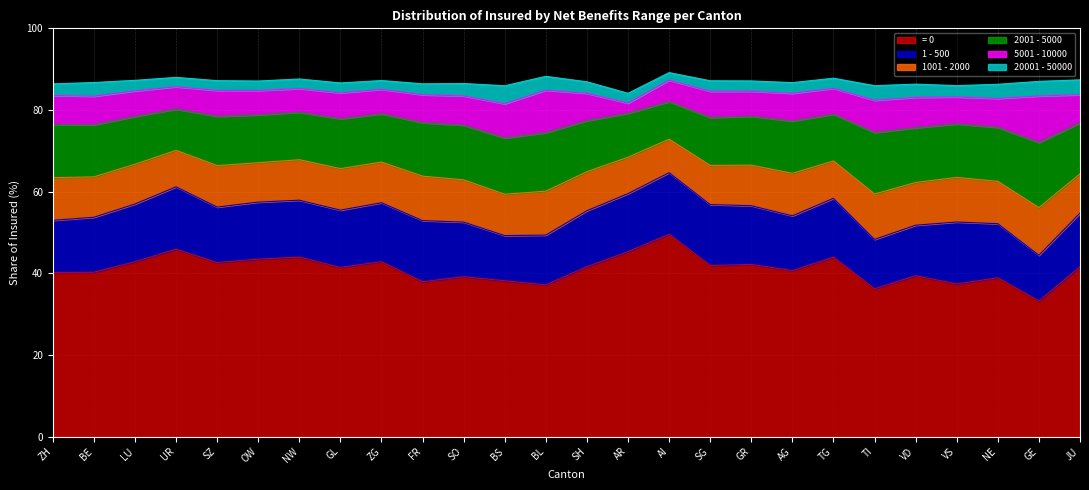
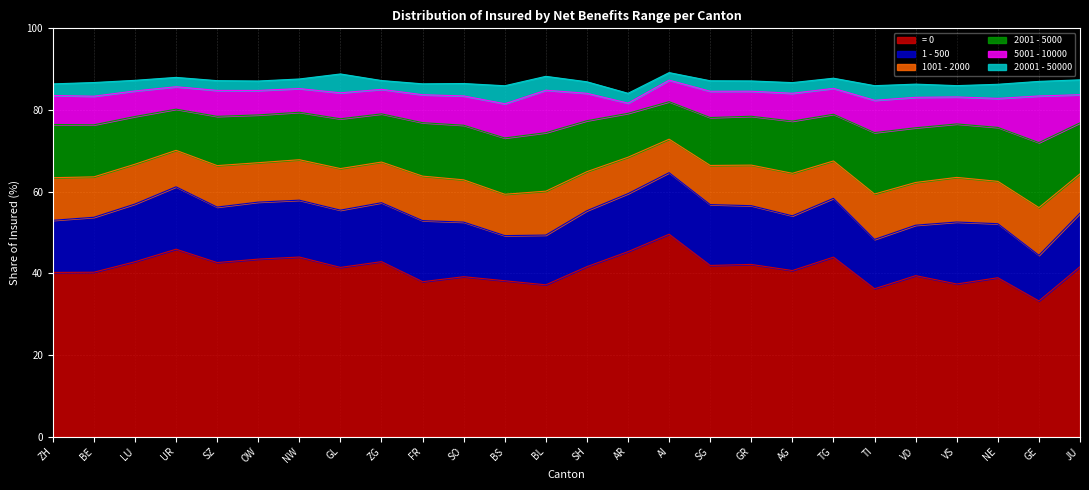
  {
    "= 0": {
      "ZH": 40,
      "BE": 40,
      "LU": 43,
      "UR": 46,
      "SZ": 43,
      "OW": 43,
      "NW": 44,
      "GL": 41,
      "ZG": 43,
      "FR": 38,
      "SO": 39,
      "BS": 38,
      "BL": 37,
      "SH": 42,
      "AR": 45,
      "AI": 50,
      "SG": 42,
      "GR": 42,
      "AG": 41,
      "TG": 44,
      "TI": 36,
      "VD": 39,
      "VS": 37,
      "NE": 39,
      "GE": 33,
      "JU": 42
    },
    "1 - 500": {
      "ZH": 13,
      "BE": 13,
      "LU": 14,
      "UR": 15,
      "SZ": 14,
      "OW": 14,
      "NW": 14,
      "GL": 14,
      "ZG": 14,
      "FR": 15,
      "SO": 13,
      "BS": 11,
      "BL": 12,
      "SH": 14,
      "AR": 14,
      "AI": 15,
      "SG": 15,
      "GR": 14,
      "AG": 13,
      "TG": 14,
      "TI": 12,
      "VD": 12,
      "VS": 15,
      "NE": 13,
      "GE": 11,
      "JU": 13
    },
    "1001 - 2000": {
      "ZH": 10,
      "BE": 10,
      "LU": 10,
      "UR": 9,
      "SZ": 10,
      "OW": 10,
      "NW": 10,
      "GL": 10,
      "ZG": 10,
      "FR": 11,
      "SO": 10,
      "BS": 10,
      "BL": 11,
      "SH": 10,
      "AR": 9,
      "AI": 8,
      "SG": 10,
      "GR": 10,
      "AG": 10,
      "TG": 9,
      "TI": 11,
      "VD": 10,
      "VS": 11,
      "NE": 10,
      "GE": 12,
      "JU": 10
    },
    "2001 - 5000": {
      "ZH": 13,
      "BE": 13,
      "LU": 12,
      "UR": 10,
      "SZ": 12,
      "OW": 12,
      "NW": 12,
      "GL": 12,
      "ZG": 12,
      "FR": 13,
      "SO": 13,
      "BS": 14,
      "BL": 14,
      "SH": 12,
      "AR": 11,
      "AI": 9,
      "SG": 12,
      "GR": 12,
      "AG": 13,
      "TG": 11,
      "TI": 15,
      "VD": 13,
      "VS": 13,
      "NE": 13,
      "GE": 16,
      "JU": 12
    },
    "5001 - 10000": {
      "ZH": 7,
      "BE": 7,
      "LU": 6,
      "UR": 5,
      "SZ": 6,
      "OW": 6,
      "NW": 6,
      "GL": 6,
      "ZG": 6,
      "FR": 7,
      "SO": 7,
      "BS": 8,
      "BL": 10,
      "SH": 7,
      "AR": 2,
      "AI": 5,
      "SG": 6,
      "GR": 6,
      "AG": 7,
      "TG": 6,
      "TI": 8,
      "VD": 7,
      "VS": 7,
      "NE": 7,
      "GE": 11,
      "JU": 7
    },
    "20001 - 50000": {
      "ZH": 3,
      "BE": 3,
      "LU": 3,
      "UR": 2,
      "SZ": 2,
      "OW": 2,
      "NW": 2,
-     "GL": 2,
+     "GL": 5,
      "ZG": 2,
      "FR": 3,
      "SO": 3,
      "BS": 4,
      "BL": 3,
      "SH": 3,
      "AR": 2,
      "AI": 2,
      "SG": 3,
      "GR": 3,
      "AG": 3,
      "TG": 2,
      "TI": 4,
      "VD": 3,
      "VS": 3,
      "NE": 3,
      "GE": 4,
      "JU": 4
    }
  }
